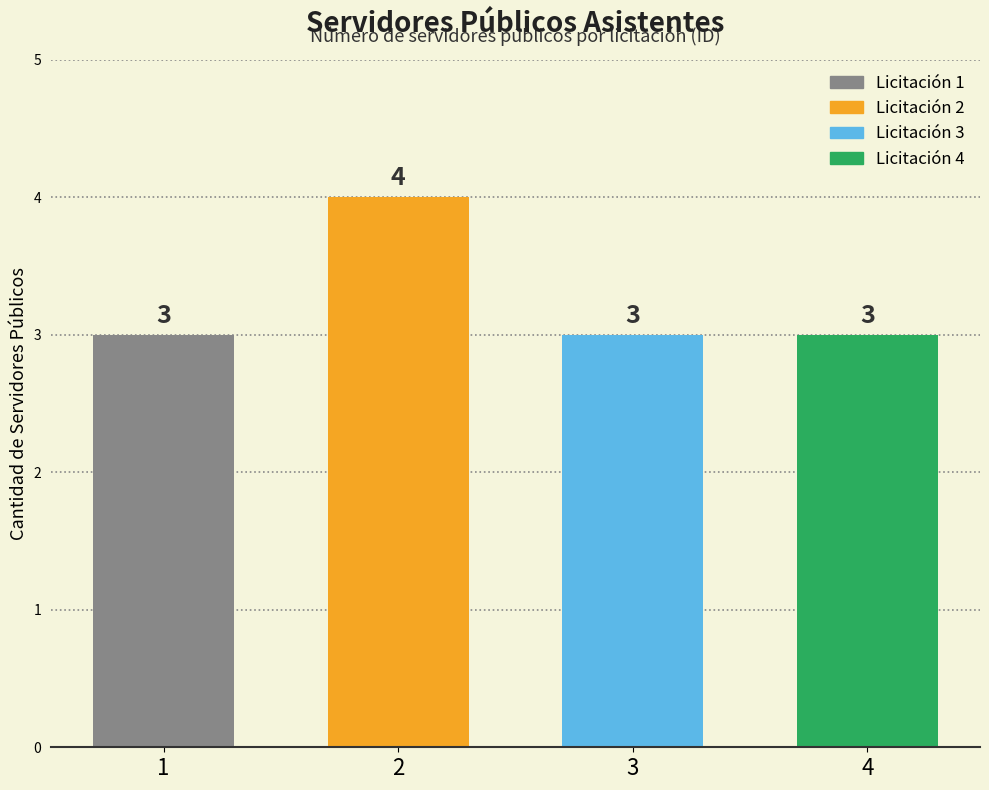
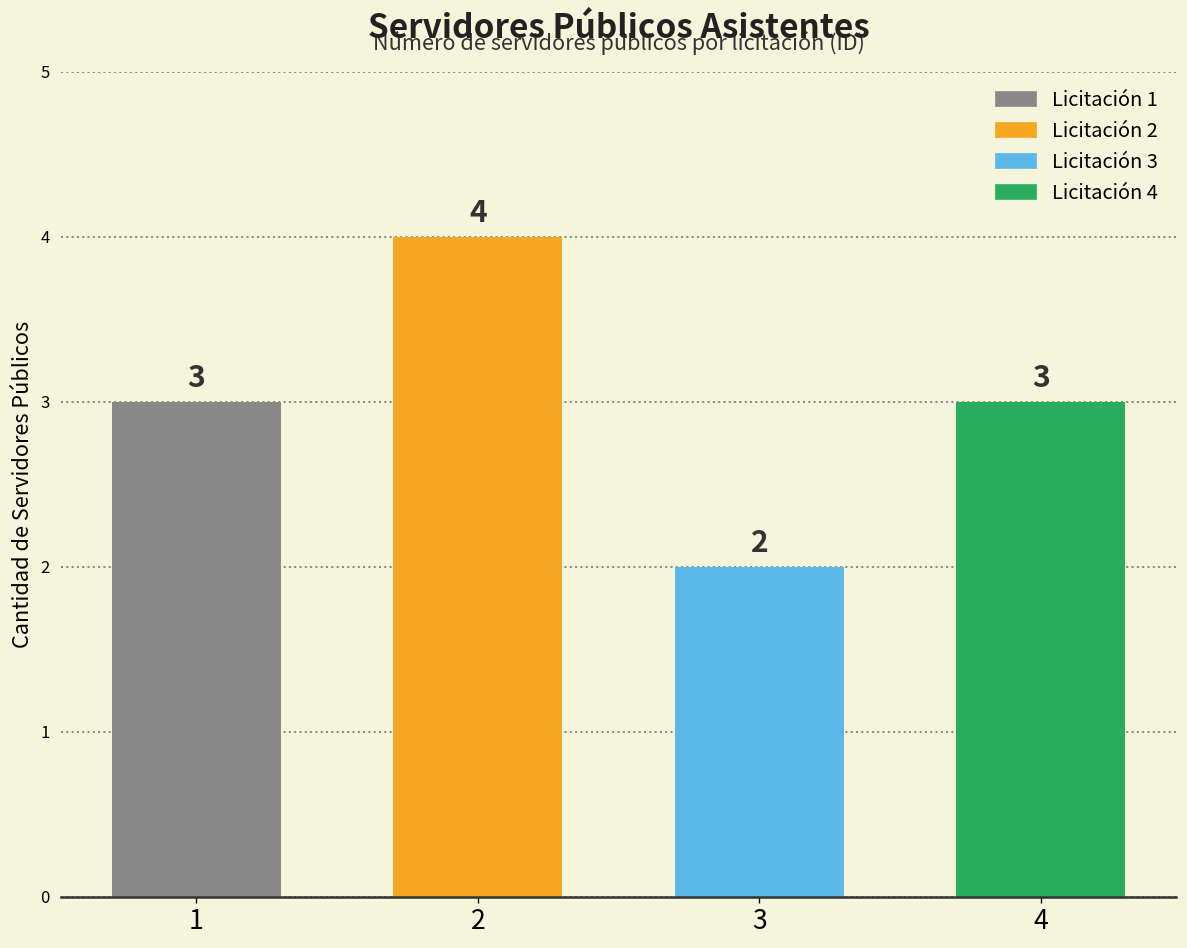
  {
    "1": 3,
    "2": 4,
-   "3": 3,
+   "3": 2,
    "4": 3
  }
